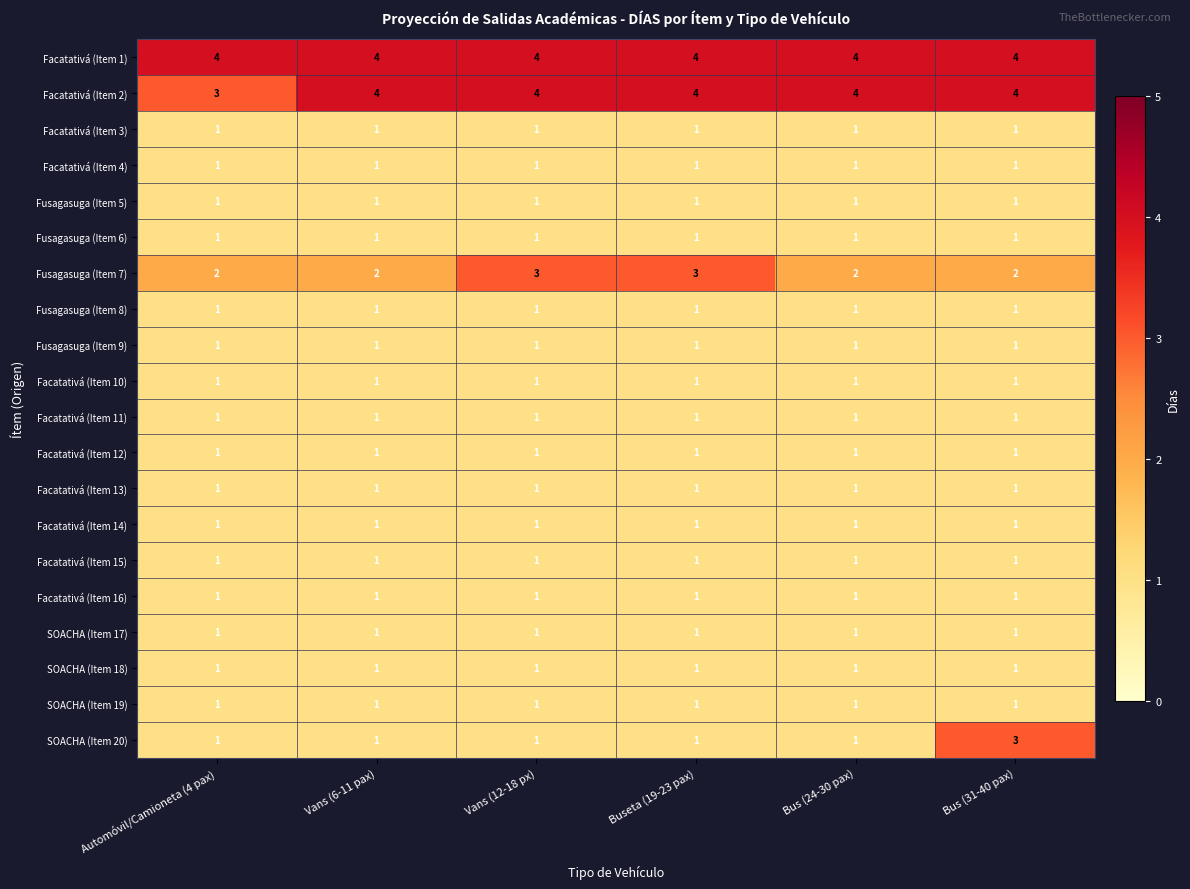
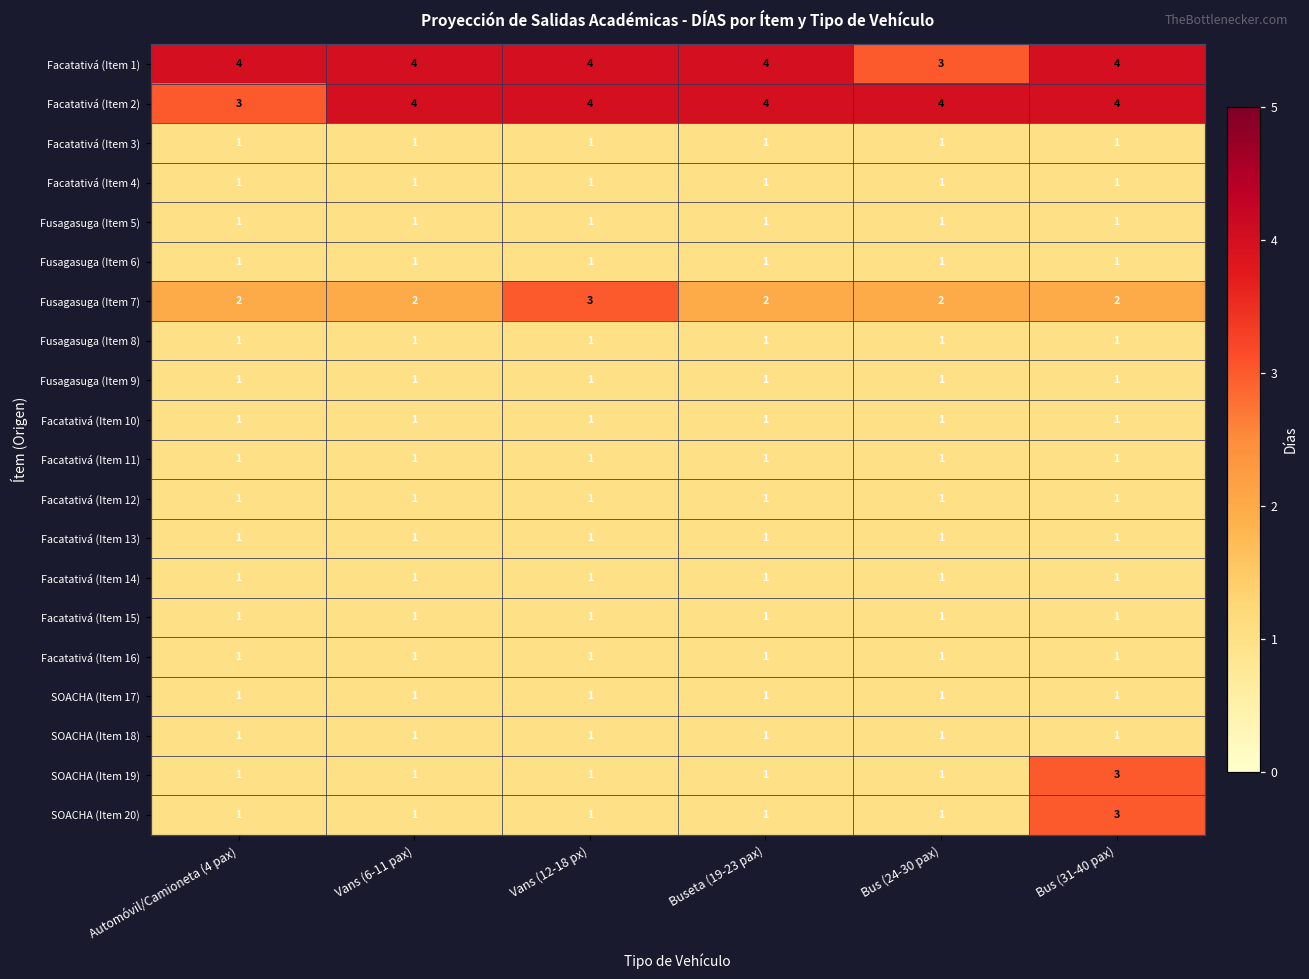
  {
    "Facatativá (Item 1)": {
      "Automóvil/Camioneta (4 pax)": 4,
      "Vans (6-11 pax)": 4,
      "Vans (12-18 px)": 4,
      "Buseta (19-23 pax)": 4,
-     "Bus (24-30 pax)": 4,
+     "Bus (24-30 pax)": 3,
      "Bus (31-40 pax)": 4
    },
    "Facatativá (Item 2)": {
      "Automóvil/Camioneta (4 pax)": 3,
      "Vans (6-11 pax)": 4,
      "Vans (12-18 px)": 4,
      "Buseta (19-23 pax)": 4,
      "Bus (24-30 pax)": 4,
      "Bus (31-40 pax)": 4
    },
    "Facatativá (Item 3)": {
      "Automóvil/Camioneta (4 pax)": 1,
      "Vans (6-11 pax)": 1,
      "Vans (12-18 px)": 1,
      "Buseta (19-23 pax)": 1,
      "Bus (24-30 pax)": 1,
      "Bus (31-40 pax)": 1
    },
    "Facatativá (Item 4)": {
      "Automóvil/Camioneta (4 pax)": 1,
      "Vans (6-11 pax)": 1,
      "Vans (12-18 px)": 1,
      "Buseta (19-23 pax)": 1,
      "Bus (24-30 pax)": 1,
      "Bus (31-40 pax)": 1
    },
    "Fusagasuga (Item 5)": {
      "Automóvil/Camioneta (4 pax)": 1,
      "Vans (6-11 pax)": 1,
      "Vans (12-18 px)": 1,
      "Buseta (19-23 pax)": 1,
      "Bus (24-30 pax)": 1,
      "Bus (31-40 pax)": 1
    },
    "Fusagasuga (Item 6)": {
      "Automóvil/Camioneta (4 pax)": 1,
      "Vans (6-11 pax)": 1,
      "Vans (12-18 px)": 1,
      "Buseta (19-23 pax)": 1,
      "Bus (24-30 pax)": 1,
      "Bus (31-40 pax)": 1
    },
    "Fusagasuga (Item 7)": {
      "Automóvil/Camioneta (4 pax)": 2,
      "Vans (6-11 pax)": 2,
      "Vans (12-18 px)": 3,
-     "Buseta (19-23 pax)": 3,
+     "Buseta (19-23 pax)": 2,
      "Bus (24-30 pax)": 2,
      "Bus (31-40 pax)": 2
    },
    "Fusagasuga (Item 8)": {
      "Automóvil/Camioneta (4 pax)": 1,
      "Vans (6-11 pax)": 1,
      "Vans (12-18 px)": 1,
      "Buseta (19-23 pax)": 1,
      "Bus (24-30 pax)": 1,
      "Bus (31-40 pax)": 1
    },
    "Fusagasuga (Item 9)": {
      "Automóvil/Camioneta (4 pax)": 1,
      "Vans (6-11 pax)": 1,
      "Vans (12-18 px)": 1,
      "Buseta (19-23 pax)": 1,
      "Bus (24-30 pax)": 1,
      "Bus (31-40 pax)": 1
    },
    "Facatativá (Item 10)": {
      "Automóvil/Camioneta (4 pax)": 1,
      "Vans (6-11 pax)": 1,
      "Vans (12-18 px)": 1,
      "Buseta (19-23 pax)": 1,
      "Bus (24-30 pax)": 1,
      "Bus (31-40 pax)": 1
    },
    "Facatativá (Item 11)": {
      "Automóvil/Camioneta (4 pax)": 1,
      "Vans (6-11 pax)": 1,
      "Vans (12-18 px)": 1,
      "Buseta (19-23 pax)": 1,
      "Bus (24-30 pax)": 1,
      "Bus (31-40 pax)": 1
    },
    "Facatativá (Item 12)": {
      "Automóvil/Camioneta (4 pax)": 1,
      "Vans (6-11 pax)": 1,
      "Vans (12-18 px)": 1,
      "Buseta (19-23 pax)": 1,
      "Bus (24-30 pax)": 1,
      "Bus (31-40 pax)": 1
    },
    "Facatativá (Item 13)": {
      "Automóvil/Camioneta (4 pax)": 1,
      "Vans (6-11 pax)": 1,
      "Vans (12-18 px)": 1,
      "Buseta (19-23 pax)": 1,
      "Bus (24-30 pax)": 1,
      "Bus (31-40 pax)": 1
    },
    "Facatativá (Item 14)": {
      "Automóvil/Camioneta (4 pax)": 1,
      "Vans (6-11 pax)": 1,
      "Vans (12-18 px)": 1,
      "Buseta (19-23 pax)": 1,
      "Bus (24-30 pax)": 1,
      "Bus (31-40 pax)": 1
    },
    "Facatativá (Item 15)": {
      "Automóvil/Camioneta (4 pax)": 1,
      "Vans (6-11 pax)": 1,
      "Vans (12-18 px)": 1,
      "Buseta (19-23 pax)": 1,
      "Bus (24-30 pax)": 1,
      "Bus (31-40 pax)": 1
    },
    "Facatativá (Item 16)": {
      "Automóvil/Camioneta (4 pax)": 1,
      "Vans (6-11 pax)": 1,
      "Vans (12-18 px)": 1,
      "Buseta (19-23 pax)": 1,
      "Bus (24-30 pax)": 1,
      "Bus (31-40 pax)": 1
    },
    "SOACHA (Item 17)": {
      "Automóvil/Camioneta (4 pax)": 1,
      "Vans (6-11 pax)": 1,
      "Vans (12-18 px)": 1,
      "Buseta (19-23 pax)": 1,
      "Bus (24-30 pax)": 1,
      "Bus (31-40 pax)": 1
    },
    "SOACHA (Item 18)": {
      "Automóvil/Camioneta (4 pax)": 1,
      "Vans (6-11 pax)": 1,
      "Vans (12-18 px)": 1,
      "Buseta (19-23 pax)": 1,
      "Bus (24-30 pax)": 1,
      "Bus (31-40 pax)": 1
    },
    "SOACHA (Item 19)": {
      "Automóvil/Camioneta (4 pax)": 1,
      "Vans (6-11 pax)": 1,
      "Vans (12-18 px)": 1,
      "Buseta (19-23 pax)": 1,
      "Bus (24-30 pax)": 1,
-     "Bus (31-40 pax)": 1
+     "Bus (31-40 pax)": 3
    },
    "SOACHA (Item 20)": {
      "Automóvil/Camioneta (4 pax)": 1,
      "Vans (6-11 pax)": 1,
      "Vans (12-18 px)": 1,
      "Buseta (19-23 pax)": 1,
      "Bus (24-30 pax)": 1,
      "Bus (31-40 pax)": 3
    }
  }
